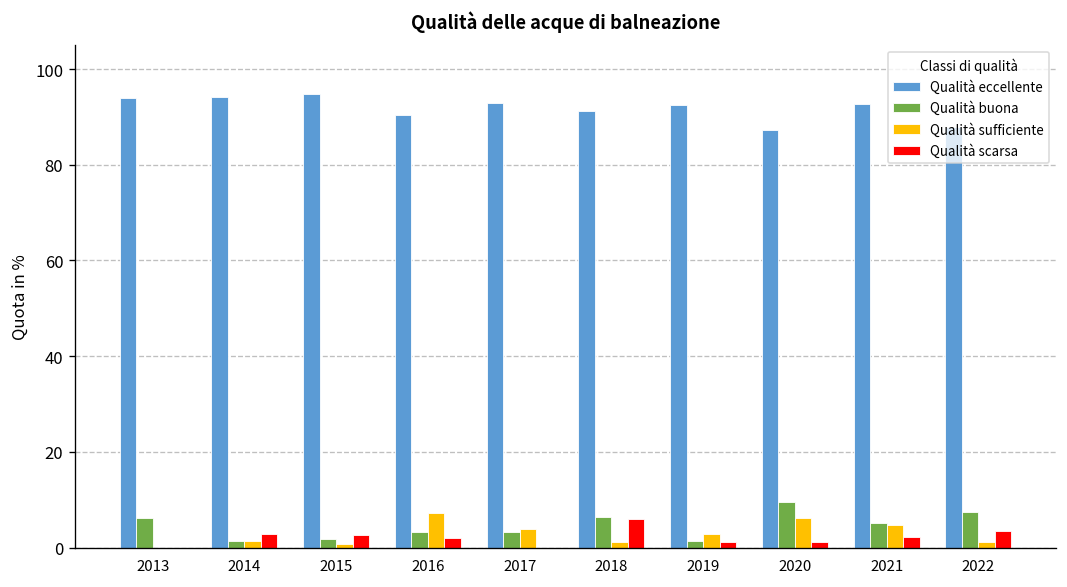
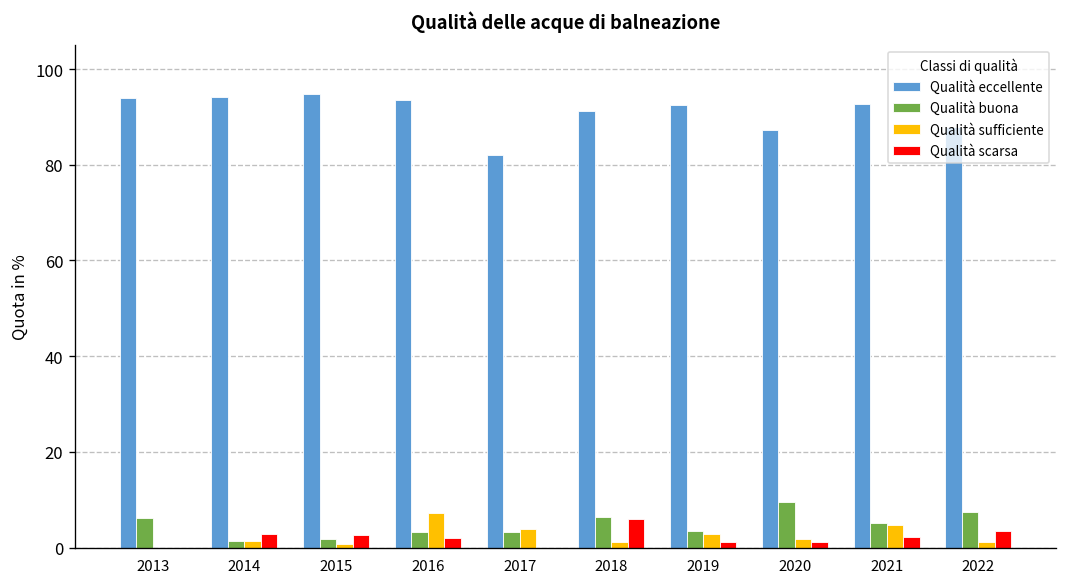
  {
    "Qualità eccellente": {
      "2013": 94,
      "2014": 94,
      "2015": 95,
-     "2016": 90,
-     "2017": 93,
+     "2016": 94,
+     "2017": 82,
      "2018": 91,
      "2019": 92,
      "2020": 87,
      "2021": 93
    },
    "Qualità buona": {
      "2013": 6,
      "2014": 1,
      "2015": 2,
      "2016": 3,
      "2017": 3,
      "2018": 6,
-     "2019": 1,
+     "2019": 3,
      "2020": 10,
      "2021": 5,
      "2022": 7
    },
    "Qualità sufficiente": {
      "2013": 0,
      "2014": 1,
      "2015": 1,
      "2016": 7,
      "2017": 4,
      "2018": 1,
      "2019": 3,
-     "2020": 6,
+     "2020": 2,
      "2021": 5,
      "2022": 1
    },
    "Qualità scarsa": {
      "2013": 0,
      "2014": 3,
      "2015": 3,
      "2016": 2,
      "2017": 0,
      "2018": 6,
      "2019": 1,
      "2020": 1,
      "2021": 2,
      "2022": 3
    }
  }
